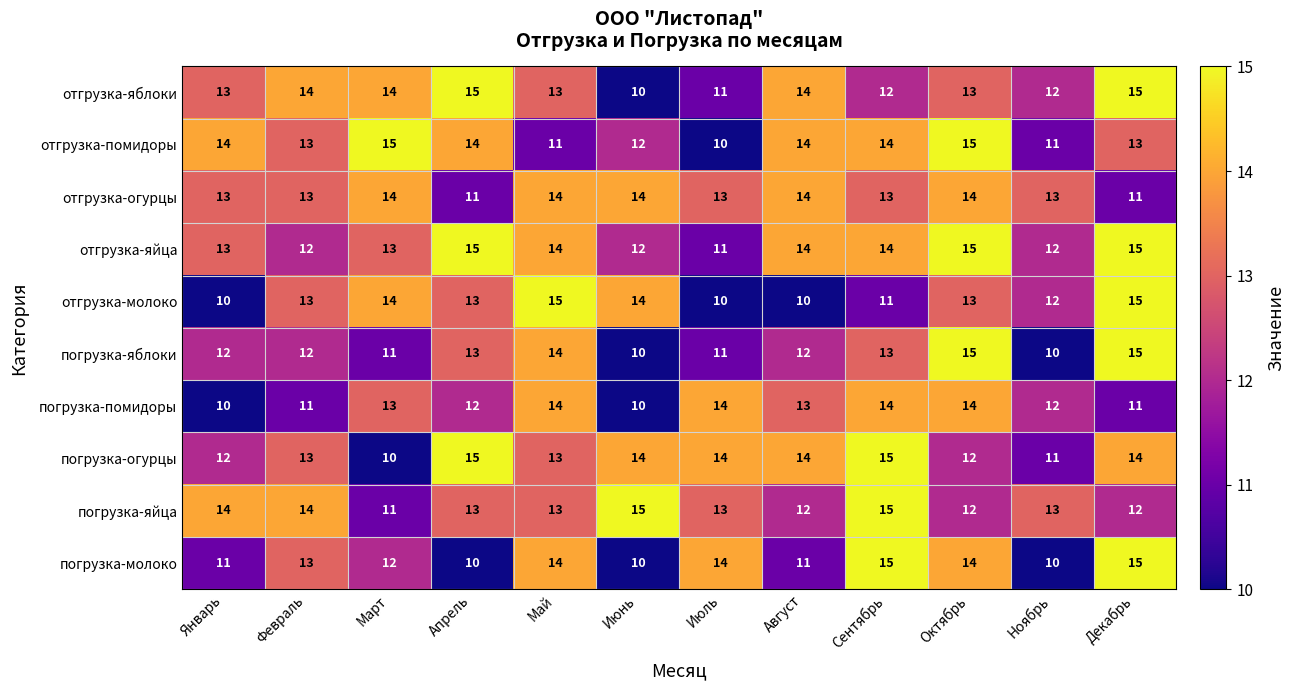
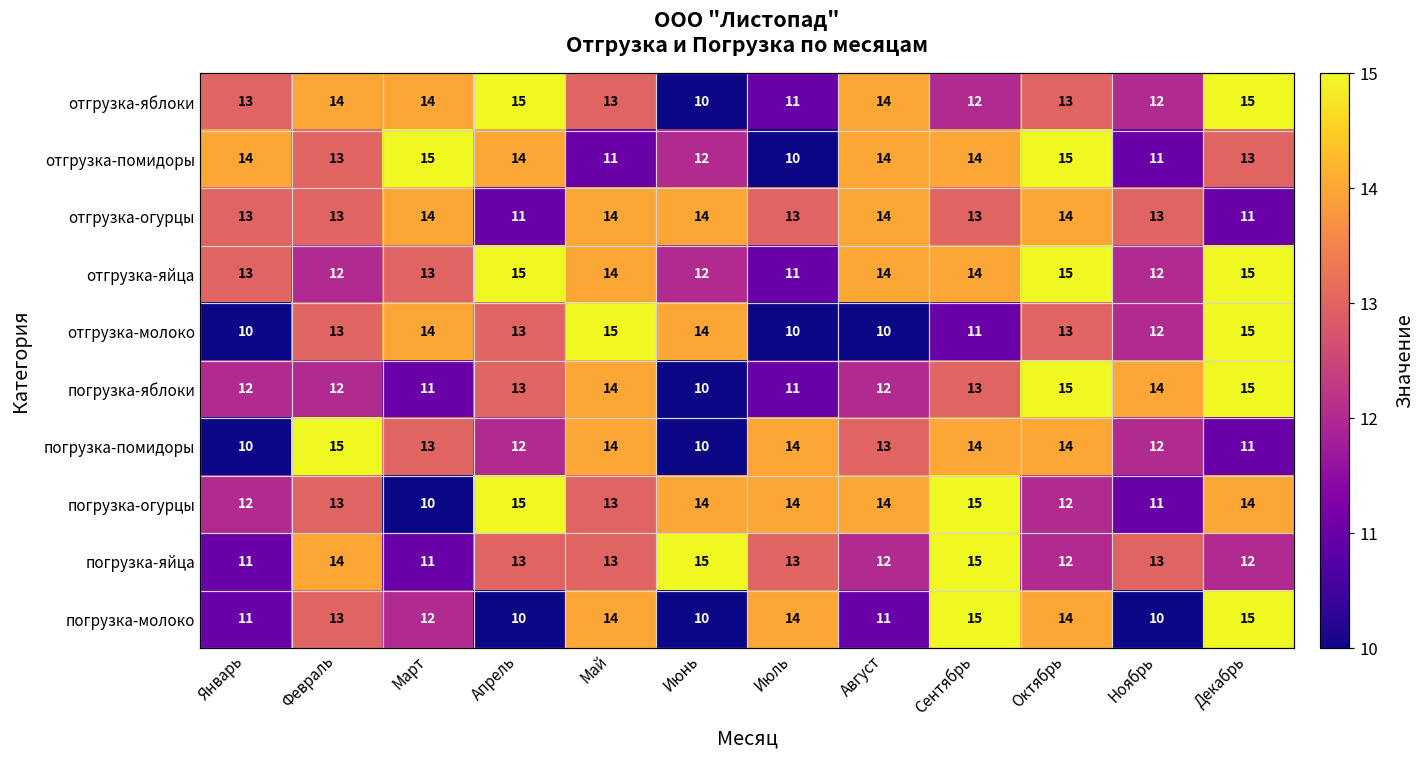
  {
    "отгрузка-яблоки": {
      "Январь": 13,
      "Февраль": 14,
      "Март": 14,
      "Апрель": 15,
      "Май": 13,
      "Июнь": 10,
      "Июль": 11,
      "Август": 14,
      "Сентябрь": 12,
      "Октябрь": 13,
      "Ноябрь": 12,
      "Декабрь": 15
    },
    "отгрузка-помидоры": {
      "Январь": 14,
      "Февраль": 13,
      "Март": 15,
      "Апрель": 14,
      "Май": 11,
      "Июнь": 12,
      "Июль": 10,
      "Август": 14,
      "Сентябрь": 14,
      "Октябрь": 15,
      "Ноябрь": 11,
      "Декабрь": 13
    },
    "отгрузка-огурцы": {
      "Январь": 13,
      "Февраль": 13,
      "Март": 14,
      "Апрель": 11,
      "Май": 14,
      "Июнь": 14,
      "Июль": 13,
      "Август": 14,
      "Сентябрь": 13,
      "Октябрь": 14,
      "Ноябрь": 13,
      "Декабрь": 11
    },
    "отгрузка-яйца": {
      "Январь": 13,
      "Февраль": 12,
      "Март": 13,
      "Апрель": 15,
      "Май": 14,
      "Июнь": 12,
      "Июль": 11,
      "Август": 14,
      "Сентябрь": 14,
      "Октябрь": 15,
      "Ноябрь": 12,
      "Декабрь": 15
    },
    "отгрузка-молоко": {
      "Январь": 10,
      "Февраль": 13,
      "Март": 14,
      "Апрель": 13,
      "Май": 15,
      "Июнь": 14,
      "Июль": 10,
      "Август": 10,
      "Сентябрь": 11,
      "Октябрь": 13,
      "Ноябрь": 12,
      "Декабрь": 15
    },
    "погрузка-яблоки": {
      "Январь": 12,
      "Февраль": 12,
      "Март": 11,
      "Апрель": 13,
      "Май": 14,
      "Июнь": 10,
      "Июль": 11,
      "Август": 12,
      "Сентябрь": 13,
      "Октябрь": 15,
-     "Ноябрь": 10,
+     "Ноябрь": 14,
      "Декабрь": 15
    },
    "погрузка-помидоры": {
      "Январь": 10,
-     "Февраль": 11,
+     "Февраль": 15,
      "Март": 13,
      "Апрель": 12,
      "Май": 14,
      "Июнь": 10,
      "Июль": 14,
      "Август": 13,
      "Сентябрь": 14,
      "Октябрь": 14,
      "Ноябрь": 12,
      "Декабрь": 11
    },
    "погрузка-огурцы": {
      "Январь": 12,
      "Февраль": 13,
      "Март": 10,
      "Апрель": 15,
      "Май": 13,
      "Июнь": 14,
      "Июль": 14,
      "Август": 14,
      "Сентябрь": 15,
      "Октябрь": 12,
      "Ноябрь": 11,
      "Декабрь": 14
    },
    "погрузка-яйца": {
-     "Январь": 14,
+     "Январь": 11,
      "Февраль": 14,
      "Март": 11,
      "Апрель": 13,
      "Май": 13,
      "Июнь": 15,
      "Июль": 13,
      "Август": 12,
      "Сентябрь": 15,
      "Октябрь": 12,
      "Ноябрь": 13,
      "Декабрь": 12
    },
    "погрузка-молоко": {
      "Январь": 11,
      "Февраль": 13,
      "Март": 12,
      "Апрель": 10,
      "Май": 14,
      "Июнь": 10,
      "Июль": 14,
      "Август": 11,
      "Сентябрь": 15,
      "Октябрь": 14,
      "Ноябрь": 10,
      "Декабрь": 15
    }
  }
